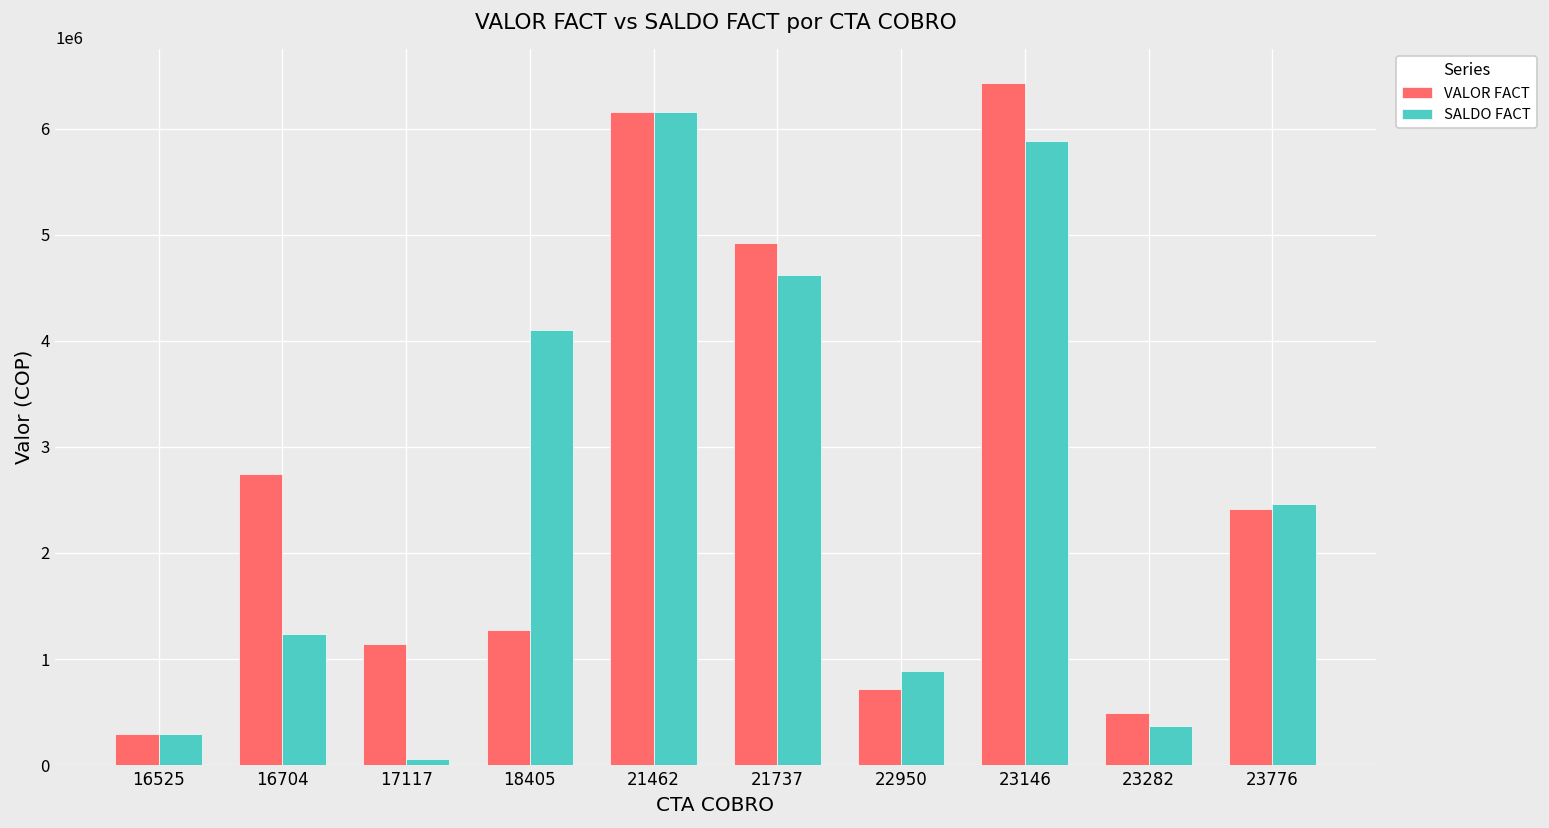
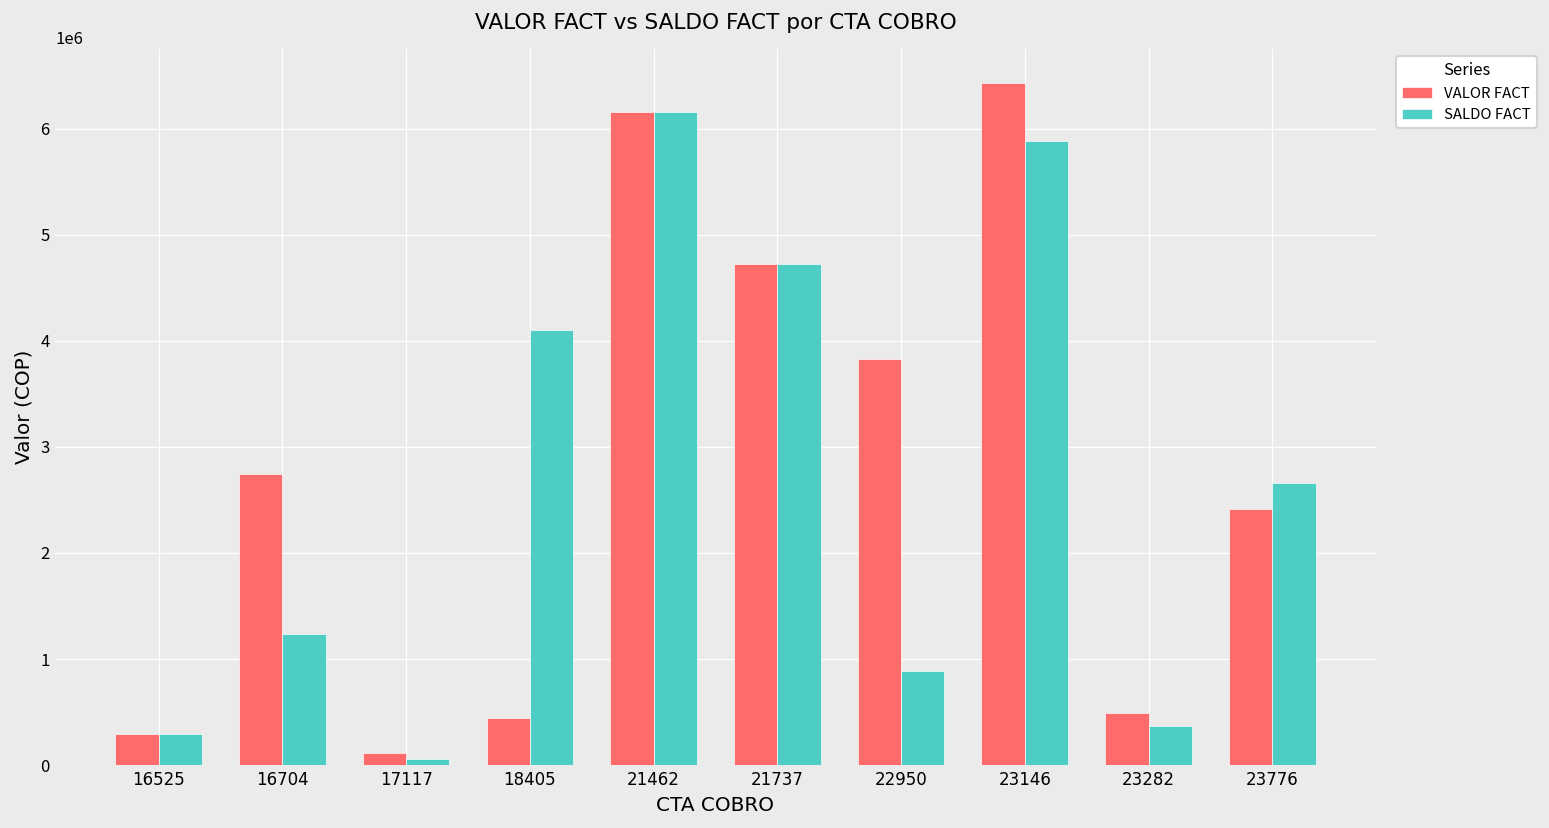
  {
    "VALOR FACT": {
      "16525": 300000,
      "16704": 2700000,
-     "17117": 1100000,
-     "18405": 1300000,
+     "17117": 100000,
+     "18405": 400000,
      "21462": 6200000,
-     "21737": 4900000,
-     "22950": 700000,
+     "21737": 4700000,
+     "22950": 3800000,
      "23146": 6400000,
      "23282": 500000,
      "23776": 2400000
    },
    "SALDO FACT": {
      "16525": 300000,
      "16704": 1200000,
      "17117": 100000,
      "18405": 4100000,
      "21462": 6200000,
-     "21737": 4600000,
+     "21737": 4700000,
      "22950": 900000,
      "23146": 5900000,
      "23282": 400000,
-     "23776": 2500000
+     "23776": 2700000
    }
  }
